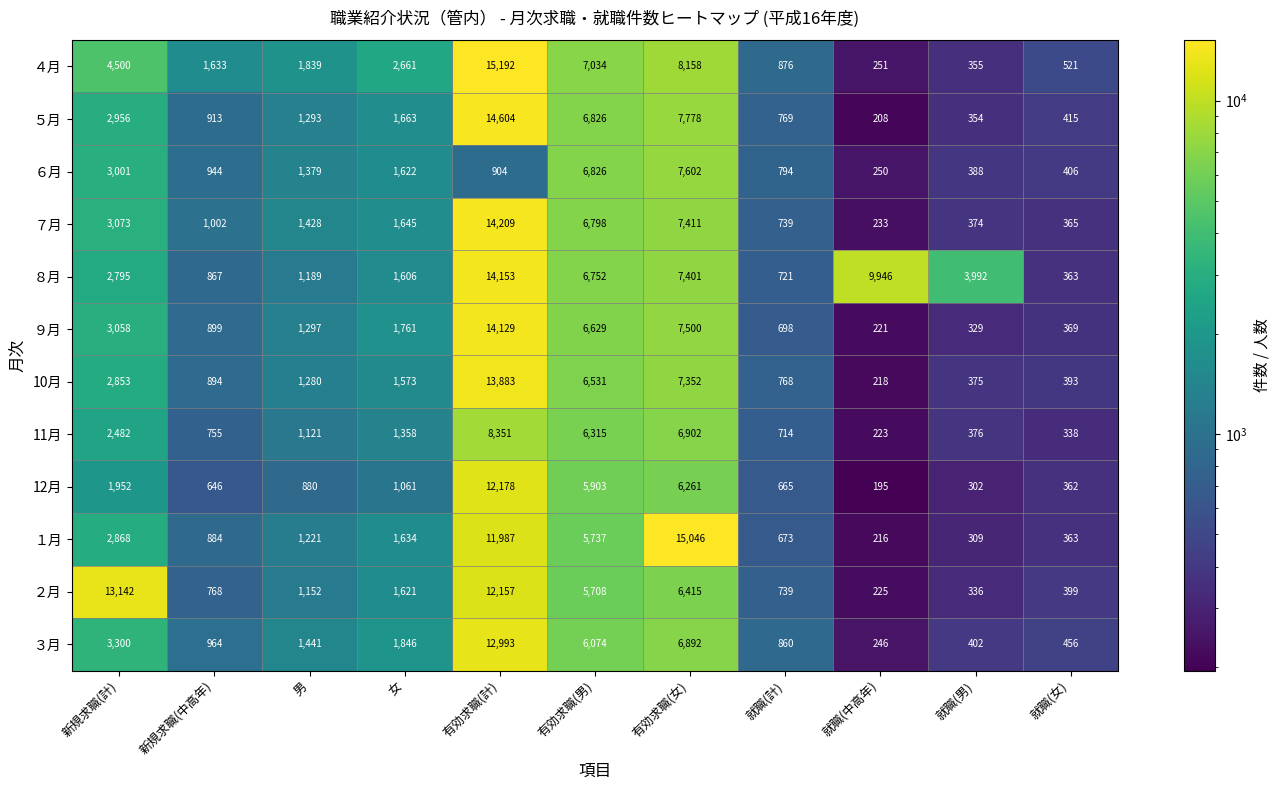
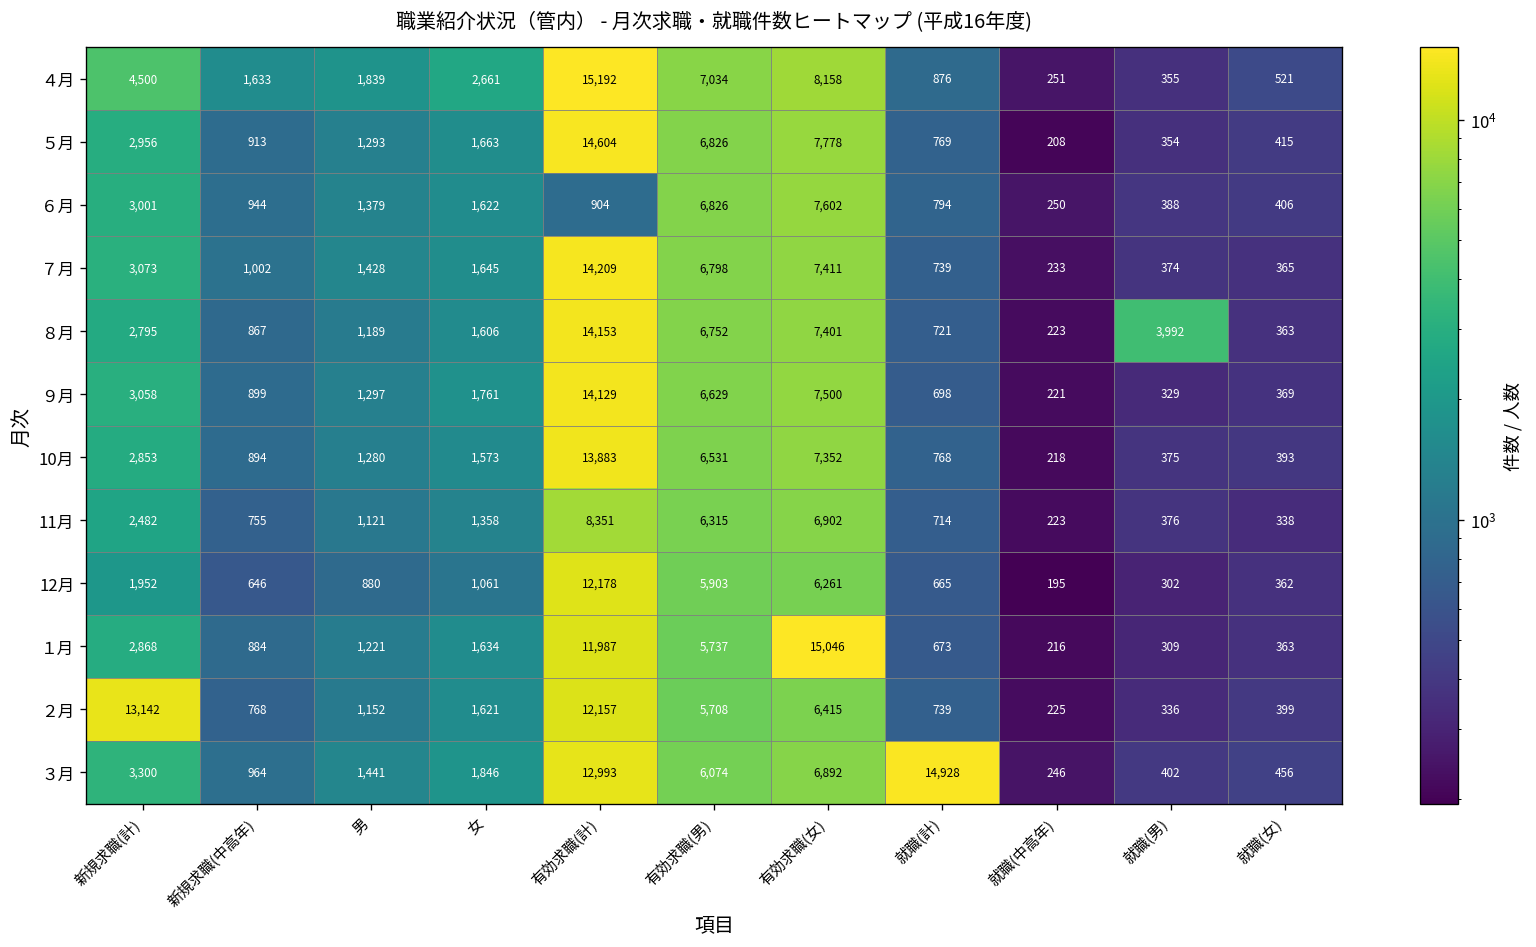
  {
    "４月": {
      "新規求職(計)": "4,500",
      "新規求職(中高年)": "1,633",
      "男": "1,839",
      "女": "2,661",
      "有効求職(計)": "15,192",
      "有効求職(男)": "7,034",
      "有効求職(女)": "8,158",
      "就職(計)": "876",
      "就職(中高年)": "251",
      "就職(男)": "355",
      "就職(女)": "521"
    },
    "５月": {
      "新規求職(計)": "2,956",
      "新規求職(中高年)": "913",
      "男": "1,293",
      "女": "1,663",
      "有効求職(計)": "14,604",
      "有効求職(男)": "6,826",
      "有効求職(女)": "7,778",
      "就職(計)": "769",
      "就職(中高年)": "208",
      "就職(男)": "354",
      "就職(女)": "415"
    },
    "６月": {
      "新規求職(計)": "3,001",
      "新規求職(中高年)": "944",
      "男": "1,379",
      "女": "1,622",
      "有効求職(計)": "904",
      "有効求職(男)": "6,826",
      "有効求職(女)": "7,602",
      "就職(計)": "794",
      "就職(中高年)": "250",
      "就職(男)": "388",
      "就職(女)": "406"
    },
    "７月": {
      "新規求職(計)": "3,073",
      "新規求職(中高年)": "1,002",
      "男": "1,428",
      "女": "1,645",
      "有効求職(計)": "14,209",
      "有効求職(男)": "6,798",
      "有効求職(女)": "7,411",
      "就職(計)": "739",
      "就職(中高年)": "233",
      "就職(男)": "374",
      "就職(女)": "365"
    },
    "８月": {
      "新規求職(計)": "2,795",
      "新規求職(中高年)": "867",
      "男": "1,189",
      "女": "1,606",
      "有効求職(計)": "14,153",
      "有効求職(男)": "6,752",
      "有効求職(女)": "7,401",
      "就職(計)": "721",
-     "就職(中高年)": "9,946",
+     "就職(中高年)": "223",
      "就職(男)": "3,992",
      "就職(女)": "363"
    },
    "９月": {
      "新規求職(計)": "3,058",
      "新規求職(中高年)": "899",
      "男": "1,297",
      "女": "1,761",
      "有効求職(計)": "14,129",
      "有効求職(男)": "6,629",
      "有効求職(女)": "7,500",
      "就職(計)": "698",
      "就職(中高年)": "221",
      "就職(男)": "329",
      "就職(女)": "369"
    },
    "10月": {
      "新規求職(計)": "2,853",
      "新規求職(中高年)": "894",
      "男": "1,280",
      "女": "1,573",
      "有効求職(計)": "13,883",
      "有効求職(男)": "6,531",
      "有効求職(女)": "7,352",
      "就職(計)": "768",
      "就職(中高年)": "218",
      "就職(男)": "375",
      "就職(女)": "393"
    },
    "11月": {
      "新規求職(計)": "2,482",
      "新規求職(中高年)": "755",
      "男": "1,121",
      "女": "1,358",
      "有効求職(計)": "8,351",
      "有効求職(男)": "6,315",
      "有効求職(女)": "6,902",
      "就職(計)": "714",
      "就職(中高年)": "223",
      "就職(男)": "376",
      "就職(女)": "338"
    },
    "12月": {
      "新規求職(計)": "1,952",
      "新規求職(中高年)": "646",
      "男": "880",
      "女": "1,061",
      "有効求職(計)": "12,178",
      "有効求職(男)": "5,903",
      "有効求職(女)": "6,261",
      "就職(計)": "665",
      "就職(中高年)": "195",
      "就職(男)": "302",
      "就職(女)": "362"
    },
    "１月": {
      "新規求職(計)": "2,868",
      "新規求職(中高年)": "884",
      "男": "1,221",
      "女": "1,634",
      "有効求職(計)": "11,987",
      "有効求職(男)": "5,737",
      "有効求職(女)": "15,046",
      "就職(計)": "673",
      "就職(中高年)": "216",
      "就職(男)": "309",
      "就職(女)": "363"
    },
    "２月": {
      "新規求職(計)": "13,142",
      "新規求職(中高年)": "768",
      "男": "1,152",
      "女": "1,621",
      "有効求職(計)": "12,157",
      "有効求職(男)": "5,708",
      "有効求職(女)": "6,415",
      "就職(計)": "739",
      "就職(中高年)": "225",
      "就職(男)": "336",
      "就職(女)": "399"
    },
    "３月": {
      "新規求職(計)": "3,300",
      "新規求職(中高年)": "964",
      "男": "1,441",
      "女": "1,846",
      "有効求職(計)": "12,993",
      "有効求職(男)": "6,074",
      "有効求職(女)": "6,892",
-     "就職(計)": "860",
+     "就職(計)": "14,928",
      "就職(中高年)": "246",
      "就職(男)": "402",
      "就職(女)": "456"
    }
  }
